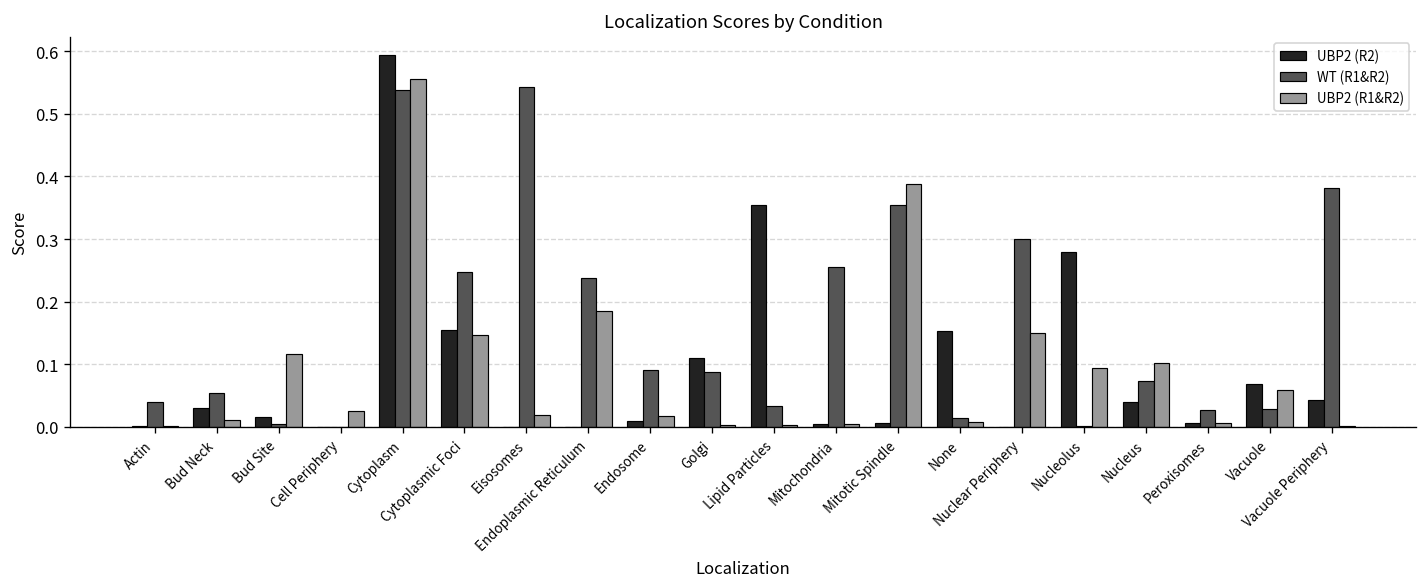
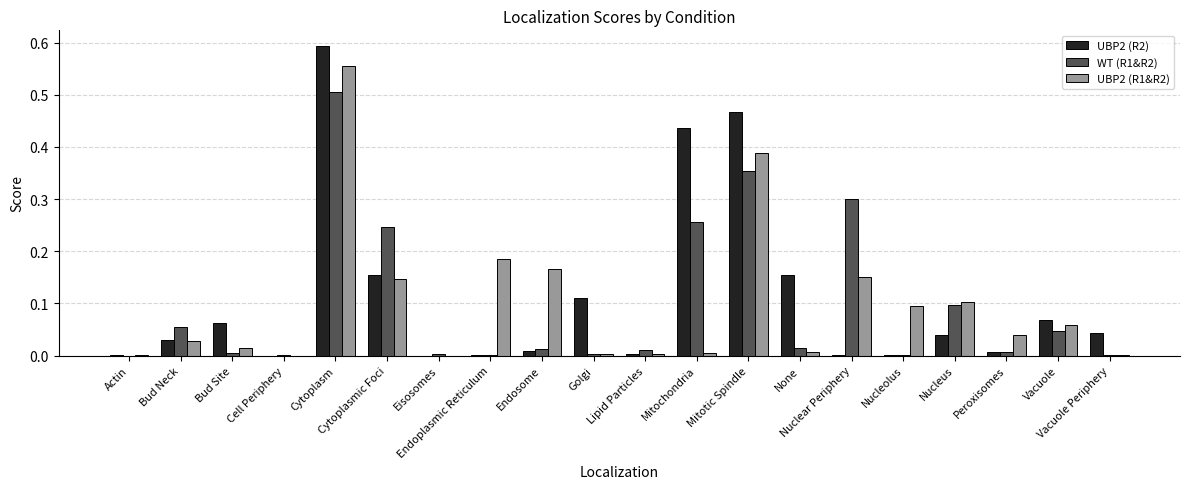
  {
    "UBP2 (R2)": {
      "Bud Neck": 0.03,
-     "Bud Site": 0.02,
+     "Bud Site": 0.06,
      "Cytoplasm": 0.59,
      "Cytoplasmic Foci": 0.15,
      "Endosome": 0.01,
      "Golgi": 0.11,
-     "Lipid Particles": 0.35,
-     "Mitochondria": 0.00,
-     "Mitotic Spindle": 0.01,
+     "Lipid Particles": 0.00,
+     "Mitochondria": 0.44,
+     "Mitotic Spindle": 0.47,
      "None": 0.15,
-     "Nucleolus": 0.28,
+     "Nucleolus": 0.00,
      "Nucleus": 0.04,
      "Peroxisomes": 0.01,
      "Vacuole": 0.07,
      "Vacuole Periphery": 0.04
    },
    "WT (R1&R2)": {
-     "Actin": 0.04,
+     "Actin": 0.00,
      "Bud Neck": 0.05,
      "Bud Site": 0.00,
-     "Cytoplasm": 0.54,
+     "Cytoplasm": 0.50,
      "Cytoplasmic Foci": 0.25,
-     "Eisosomes": 0.54,
-     "Endoplasmic Reticulum": 0.24,
-     "Endosome": 0.09,
-     "Golgi": 0.09,
-     "Lipid Particles": 0.03,
+     "Eisosomes": 0.00,
+     "Endoplasmic Reticulum": 0.00,
+     "Endosome": 0.01,
+     "Golgi": 0.00,
+     "Lipid Particles": 0.01,
      "Mitochondria": 0.26,
      "Mitotic Spindle": 0.35,
      "None": 0.01,
      "Nuclear Periphery": 0.30,
-     "Nucleus": 0.07,
-     "Peroxisomes": 0.03,
-     "Vacuole": 0.03,
-     "Vacuole Periphery": 0.38
+     "Nucleus": 0.10,
+     "Peroxisomes": 0.01,
+     "Vacuole": 0.05,
+     "Vacuole Periphery": 0.00
    },
    "UBP2 (R1&R2)": {
-     "Bud Neck": 0.01,
-     "Bud Site": 0.12,
-     "Cell Periphery": 0.03,
+     "Bud Neck": 0.03,
+     "Bud Site": 0.01,
+     "Cell Periphery": 0.00,
      "Cytoplasm": 0.56,
      "Cytoplasmic Foci": 0.15,
-     "Eisosomes": 0.02,
+     "Eisosomes": 0.00,
      "Endoplasmic Reticulum": 0.18,
-     "Endosome": 0.02,
+     "Endosome": 0.17,
      "Mitotic Spindle": 0.39,
      "None": 0.01,
      "Nuclear Periphery": 0.15,
      "Nucleolus": 0.09,
      "Nucleus": 0.10,
-     "Peroxisomes": 0.01,
+     "Peroxisomes": 0.04,
      "Vacuole": 0.06
    }
  }
